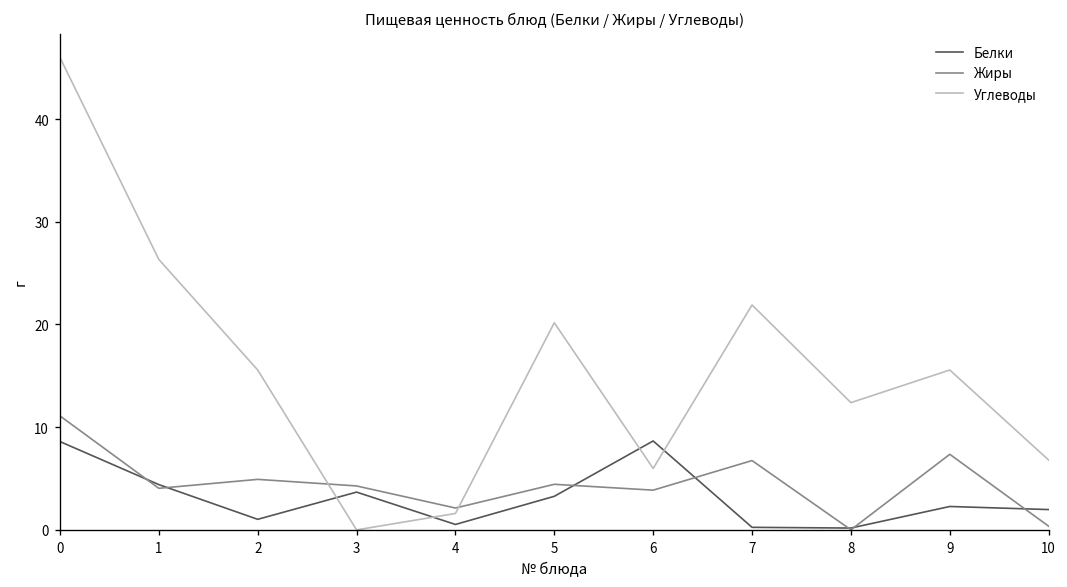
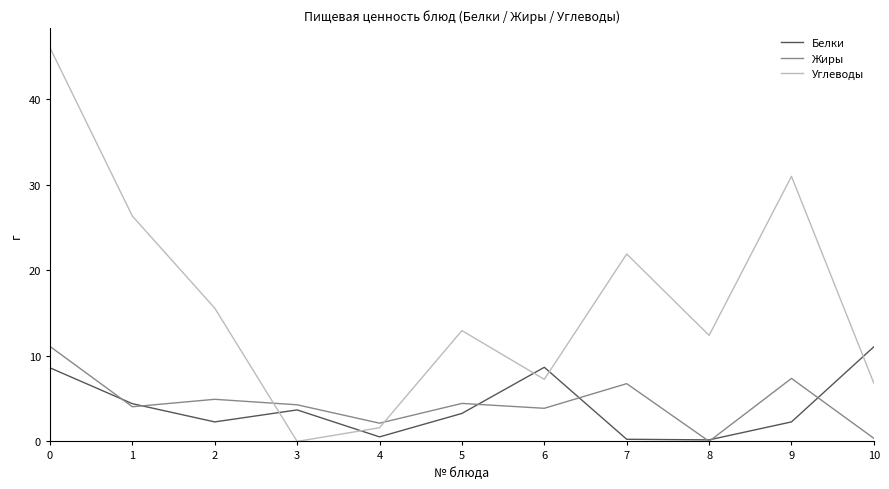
  {
    "Белки": {
      "0": 9,
      "1": 4,
-     "2": 1,
+     "2": 2,
      "3": 4,
      "4": 1,
      "5": 3,
      "6": 9,
      "7": 0,
      "9": 2,
-     "10": 2
+     "10": 11
    },
    "Жиры": {
      "0": 11,
      "1": 4,
      "2": 5,
      "3": 4,
      "4": 2,
      "5": 4,
      "6": 4,
      "7": 7,
      "9": 7,
      "10": 0
    },
    "Углеводы": {
      "0": 46,
      "1": 26,
      "2": 16,
      "3": 0,
      "4": 2,
-     "5": 20,
-     "6": 6,
+     "5": 13,
+     "6": 7,
      "7": 22,
      "8": 12,
-     "9": 16,
+     "9": 31,
      "10": 7
    }
  }
